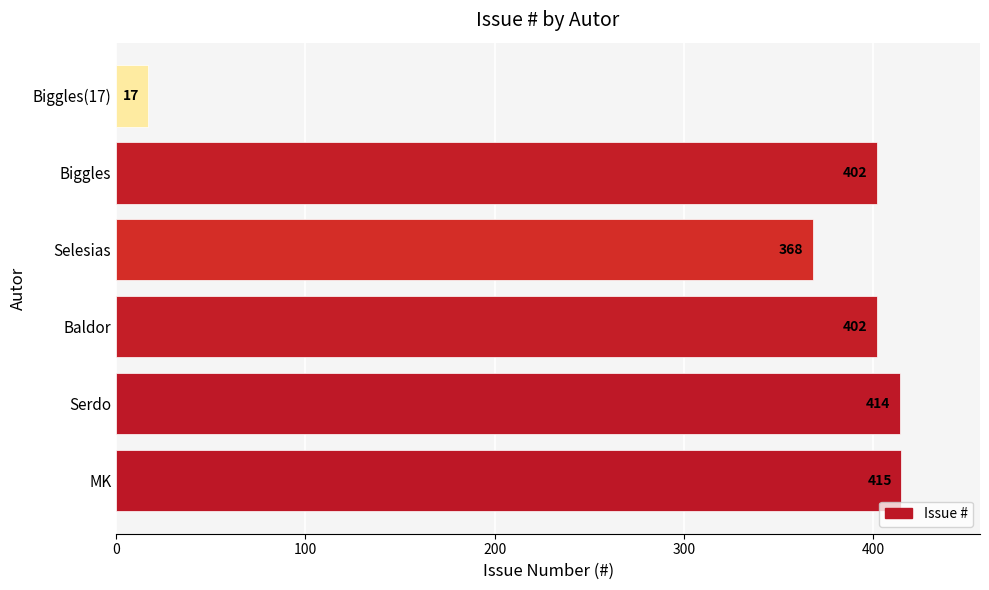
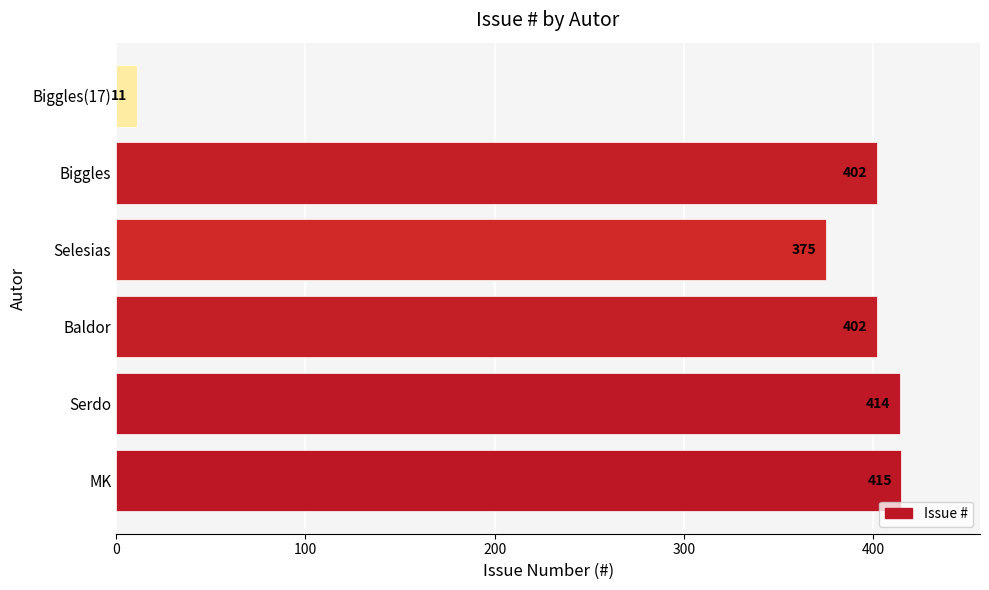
  {
-   "Biggles(17)": 17,
+   "Biggles(17)": 11,
    "Biggles": 402,
-   "Selesias": 368,
+   "Selesias": 375,
    "Baldor": 402,
    "Serdo": 414,
    "MK": 415
  }
